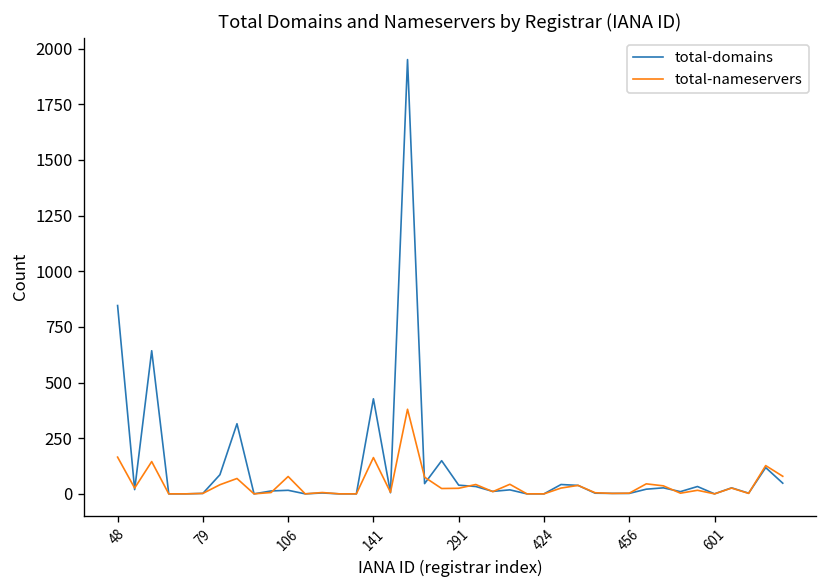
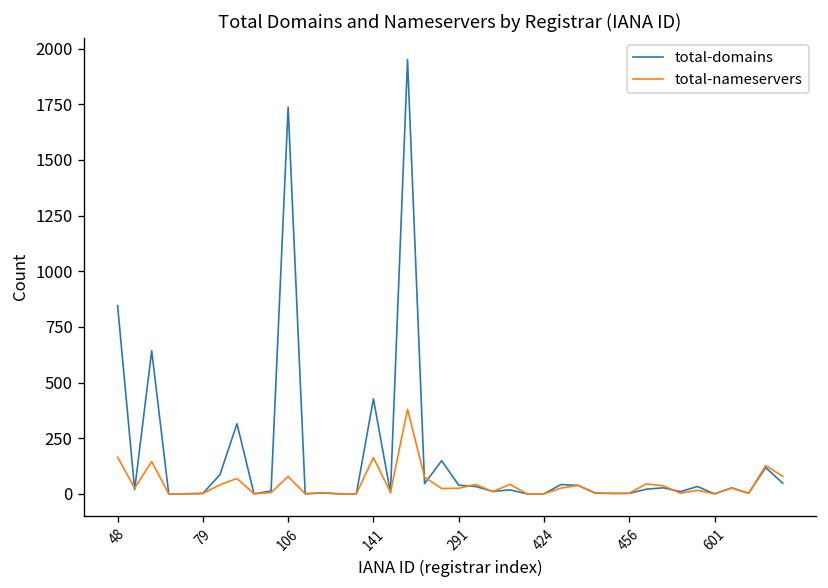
  {
    "total-domains": {
      "48": 850,
-     "106": 20,
+     "106": 1740,
      "141": 430,
      "291": 40
    },
    "total-nameservers": {
      "48": 170,
      "106": 80,
      "141": 160,
      "291": 30
    }
  }
